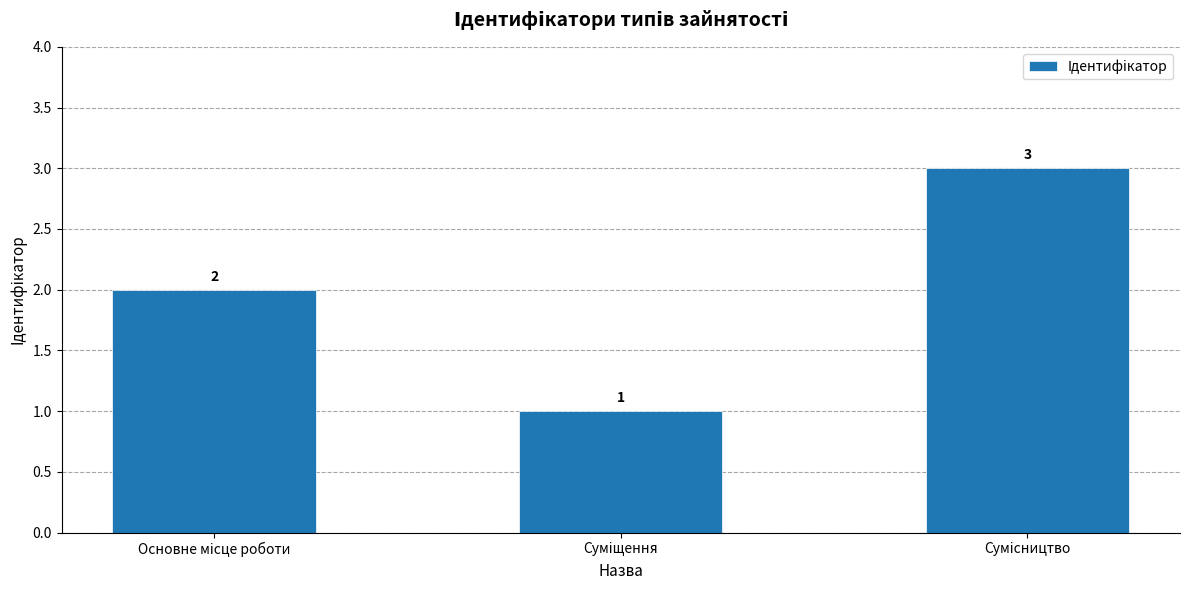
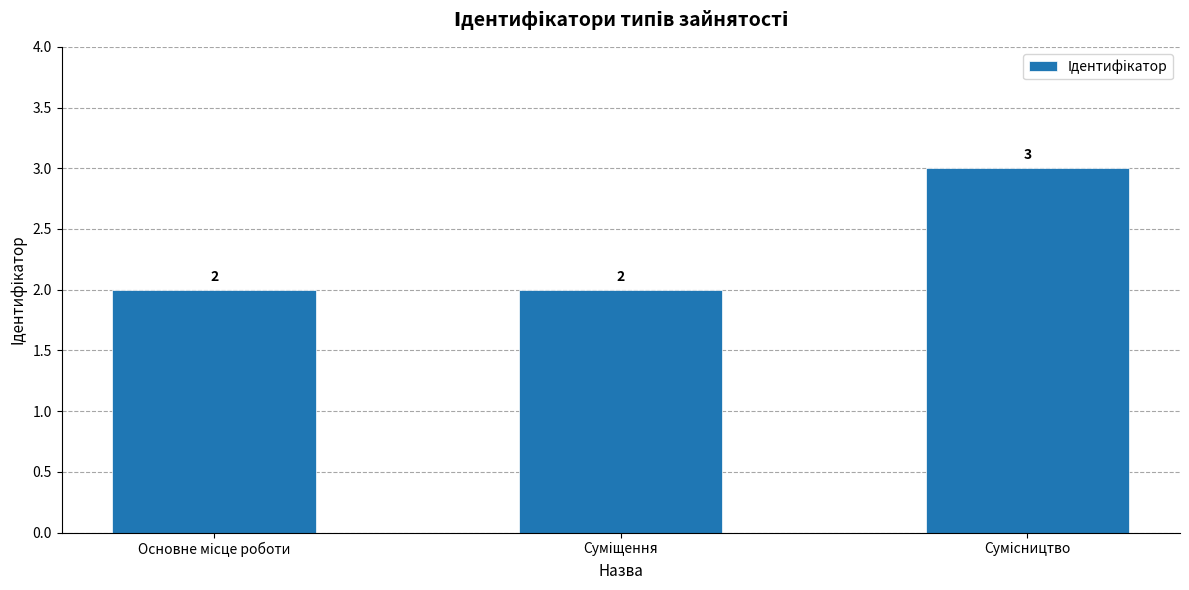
  {
    "Основне місце роботи": 2,
-   "Суміщення": 1,
+   "Суміщення": 2,
    "Сумісництво": 3
  }
